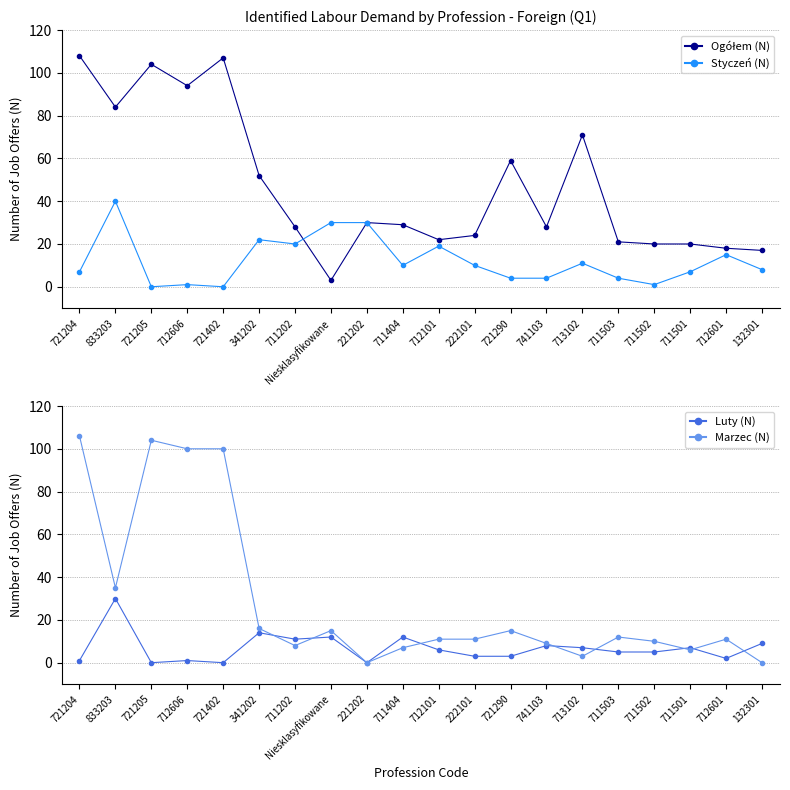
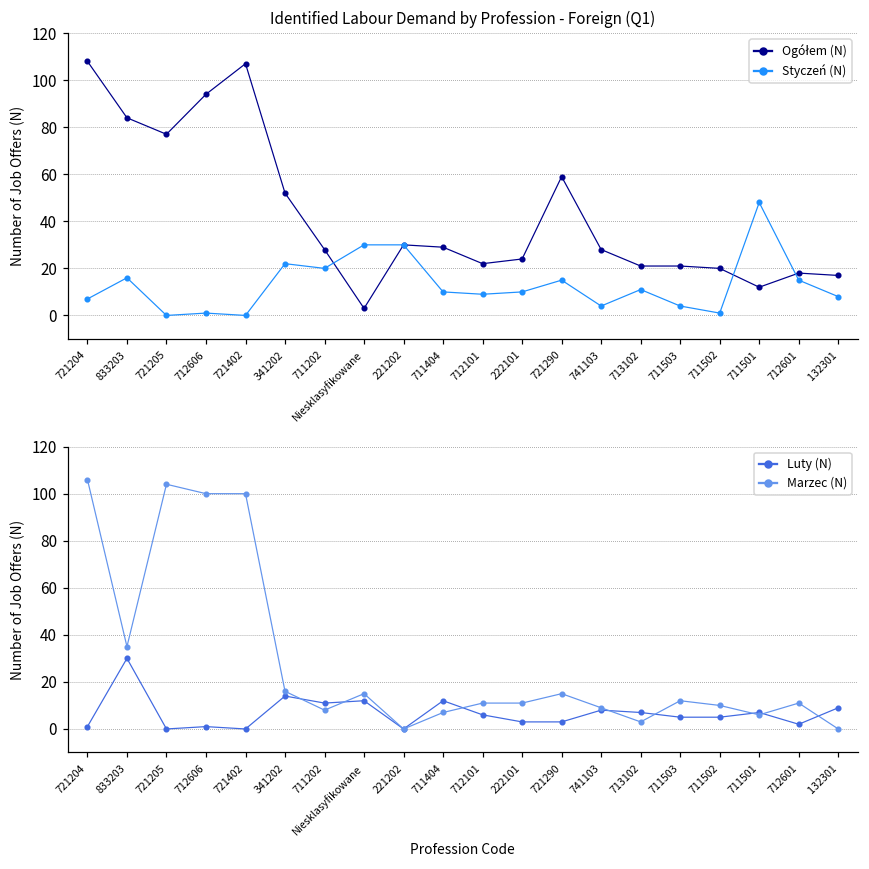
  {
    "Identified Labour Demand by Profession - Foreign (Q1)": {
      "Ogółem (N)": {
        "721204": 108,
        "833203": 84,
-       "721205": 104,
+       "721205": 77,
        "712606": 94,
        "721402": 107,
        "341202": 52,
        "711202": 28,
        "Niesklasyfikowane": 3,
        "711404": 29,
        "712101": 22,
        "222101": 24,
        "721290": 59,
        "741103": 28,
-       "713102": 71,
+       "713102": 21,
        "711503": 21,
        "711502": 20,
-       "711501": 20,
+       "711501": 12,
        "712601": 18,
        "132301": 17
      },
      "Styczeń (N)": {
        "721204": 7,
-       "833203": 40,
+       "833203": 16,
        "721205": 0,
        "712606": 1,
        "721402": 0,
        "341202": 22,
        "711202": 20,
        "Niesklasyfikowane": 30,
        "711404": 10,
-       "712101": 19,
+       "712101": 9,
        "222101": 10,
-       "721290": 4,
+       "721290": 15,
        "741103": 4,
        "713102": 11,
        "711503": 4,
        "711502": 1,
-       "711501": 7,
+       "711501": 48,
        "712601": 15,
        "132301": 8
      }
    }
  }
